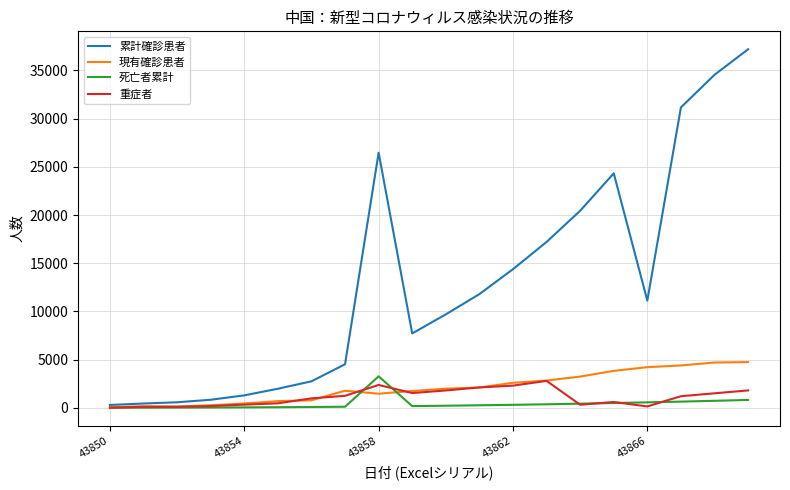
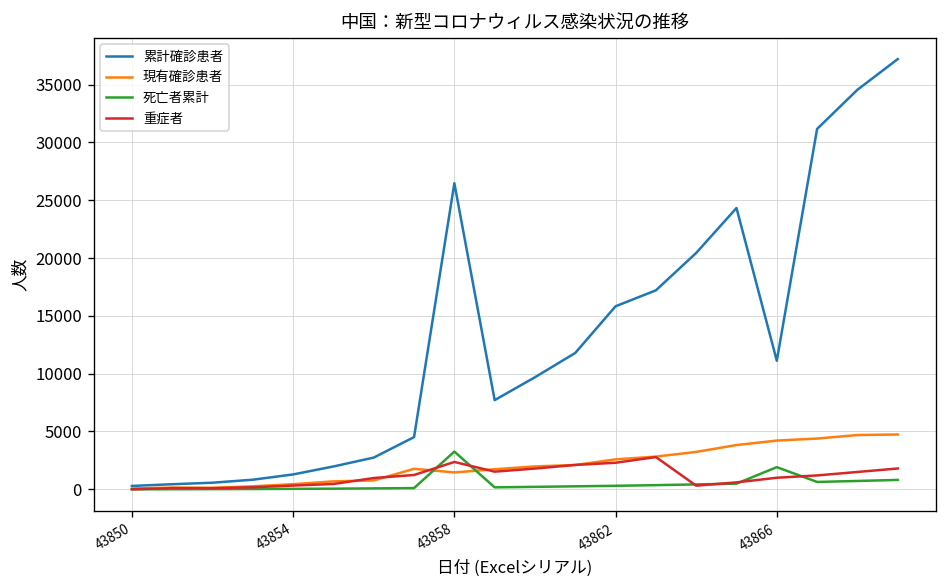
  {
    "累計確診患者": {
      "43854": 1000,
      "43858": 26000,
-     "43862": 14000,
+     "43862": 16000,
      "43866": 11000
    },
    "現有確診患者": {
      "43858": 1000,
      "43862": 3000,
      "43866": 4000
    },
    "死亡者累計": {
      "43854": 0,
      "43858": 3000,
      "43862": 0,
-     "43866": 1000
+     "43866": 2000
    },
    "重症者": {
      "43858": 2000,
      "43862": 2000,
-     "43866": 0
+     "43866": 1000
    }
  }
